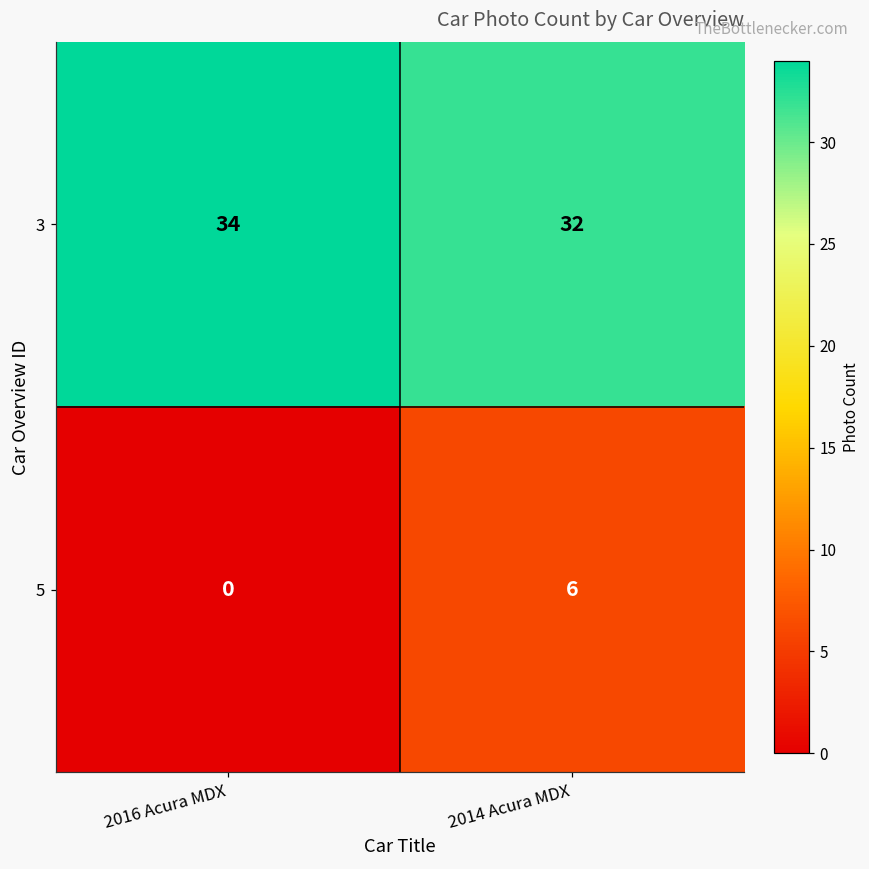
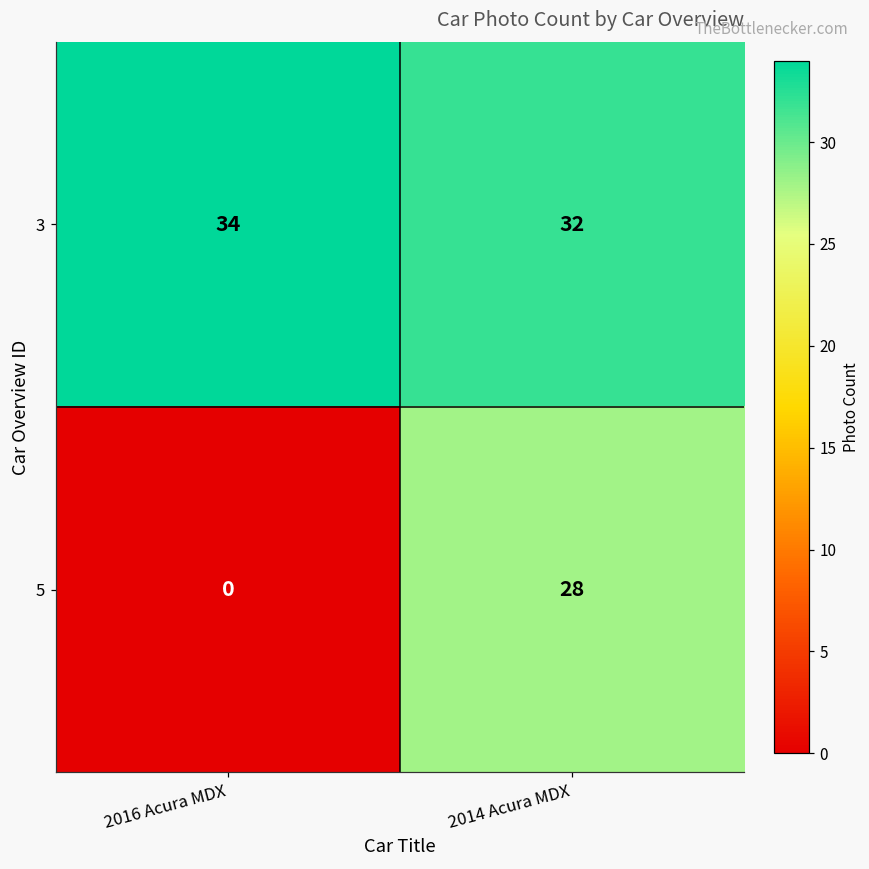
  {
    "3": {
      "2016 Acura MDX": 34,
      "2014 Acura MDX": 32
    },
    "5": {
      "2016 Acura MDX": 0,
-     "2014 Acura MDX": 6
+     "2014 Acura MDX": 28
    }
  }
